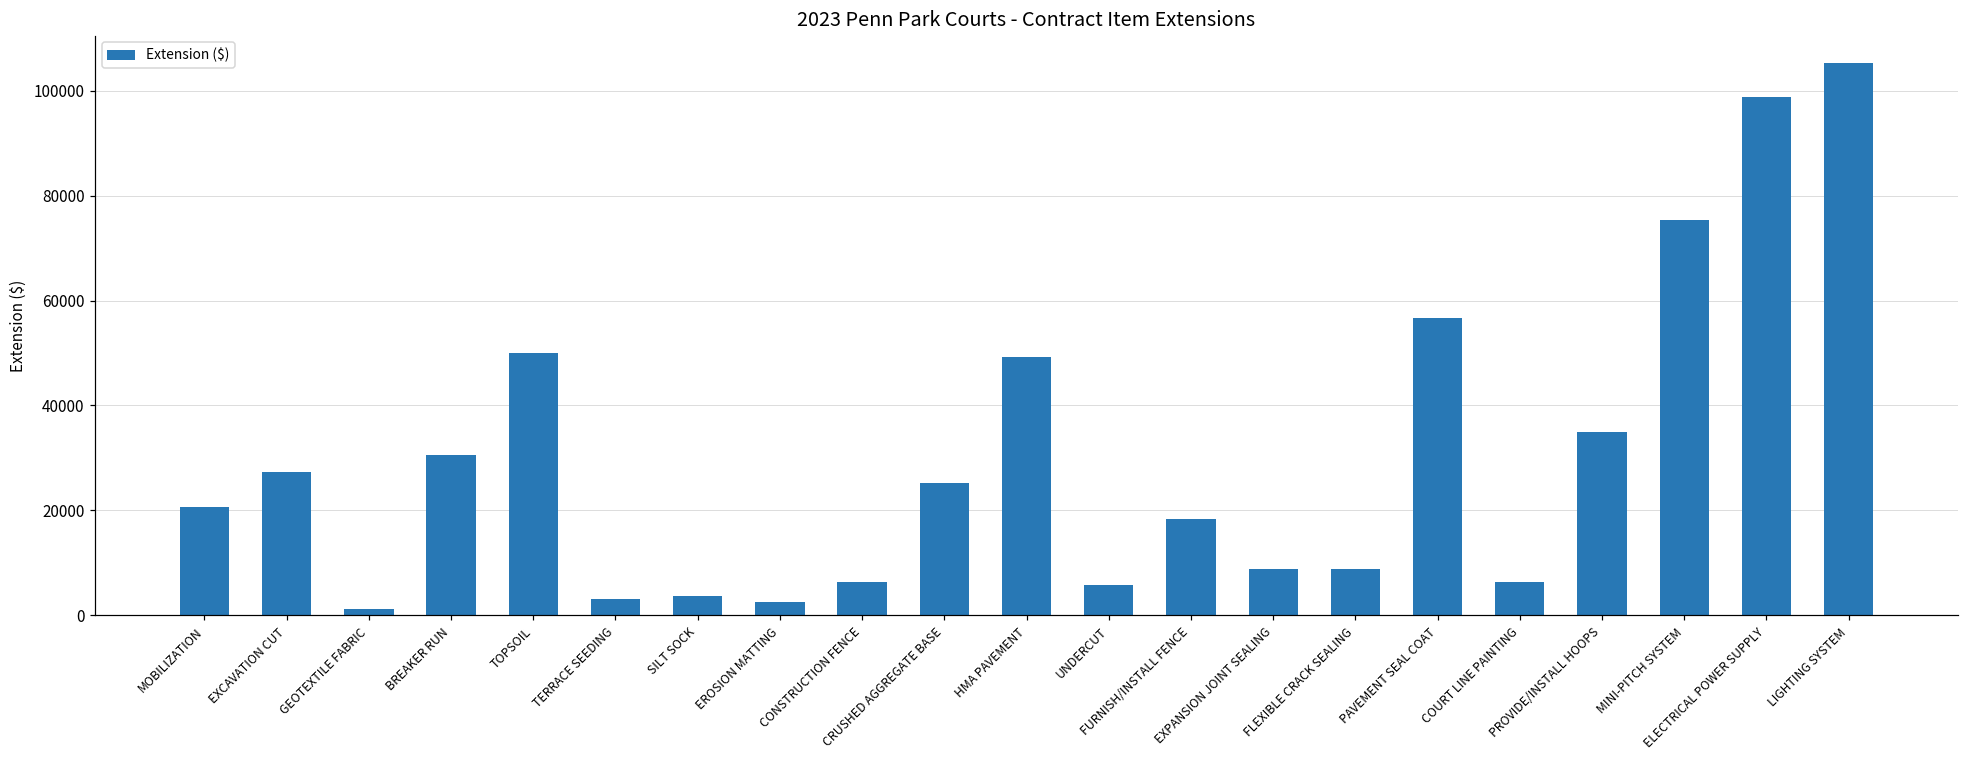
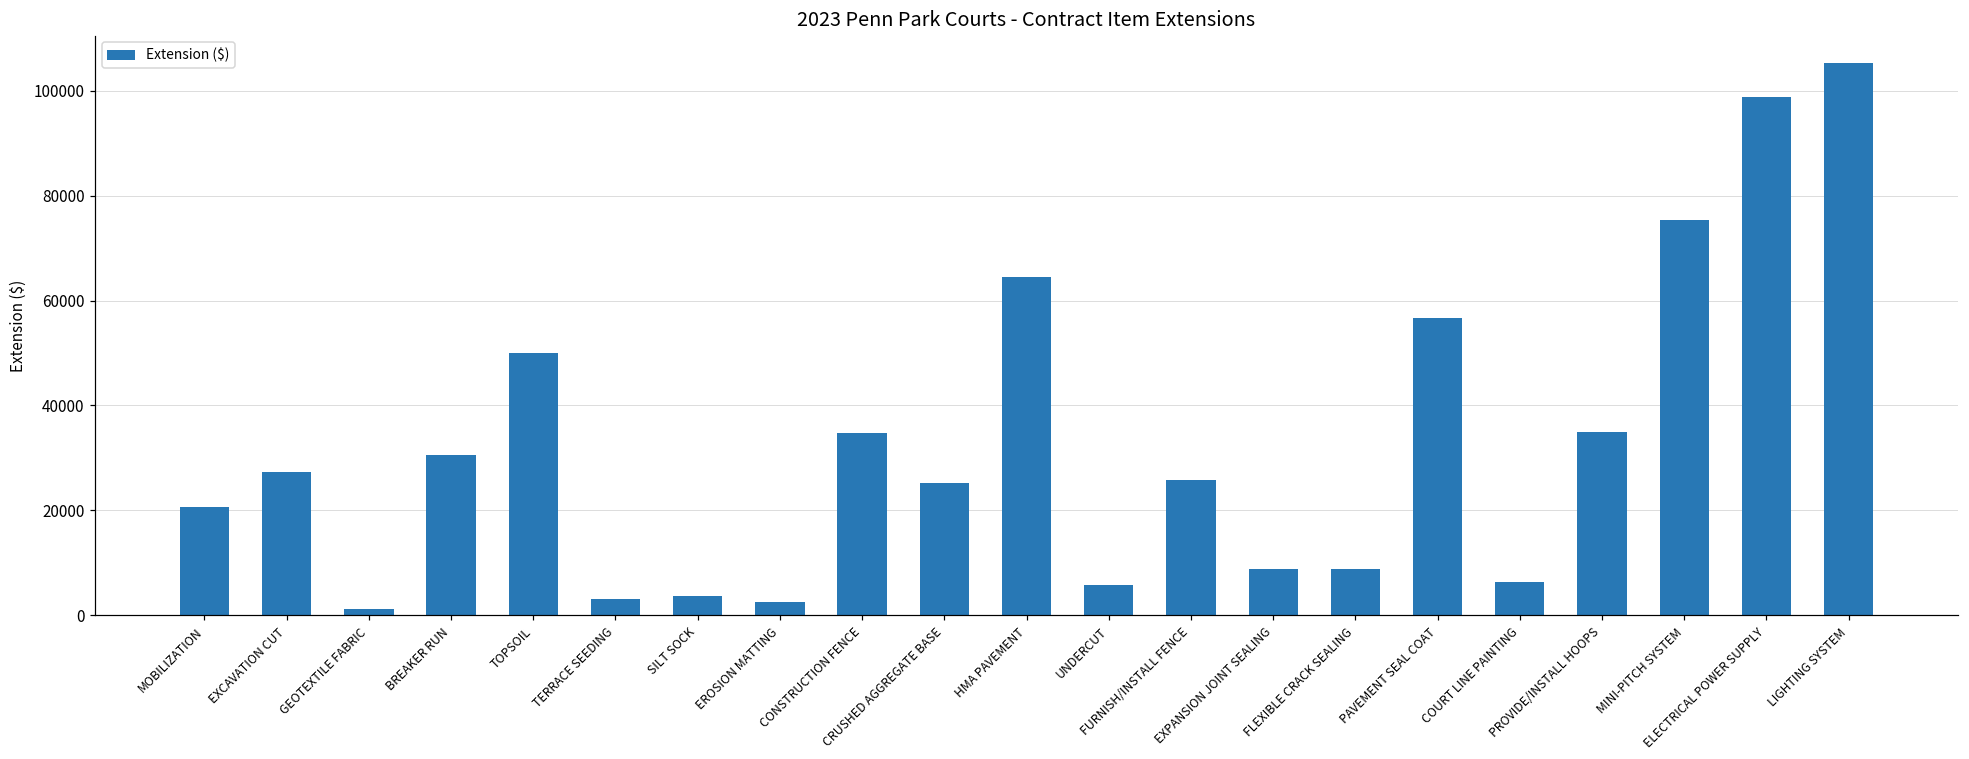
  {
    "MOBILIZATION": 21000,
    "EXCAVATION CUT": 27000,
    "GEOTEXTILE FABRIC": 1000,
    "BREAKER RUN": 31000,
    "TOPSOIL": 50000,
    "TERRACE SEEDING": 3000,
    "SILT SOCK": 4000,
    "EROSION MATTING": 3000,
-   "CONSTRUCTION FENCE": 6000,
+   "CONSTRUCTION FENCE": 35000,
    "CRUSHED AGGREGATE BASE": 25000,
-   "HMA PAVEMENT": 49000,
+   "HMA PAVEMENT": 64000,
    "UNDERCUT": 6000,
-   "FURNISH/INSTALL FENCE": 18000,
+   "FURNISH/INSTALL FENCE": 26000,
    "EXPANSION JOINT SEALING": 9000,
    "FLEXIBLE CRACK SEALING": 9000,
    "PAVEMENT SEAL COAT": 57000,
    "COURT LINE PAINTING": 6000,
    "PROVIDE/INSTALL HOOPS": 35000,
    "MINI-PITCH SYSTEM": 75000,
    "ELECTRICAL POWER SUPPLY": 99000,
    "LIGHTING SYSTEM": 105000
  }
